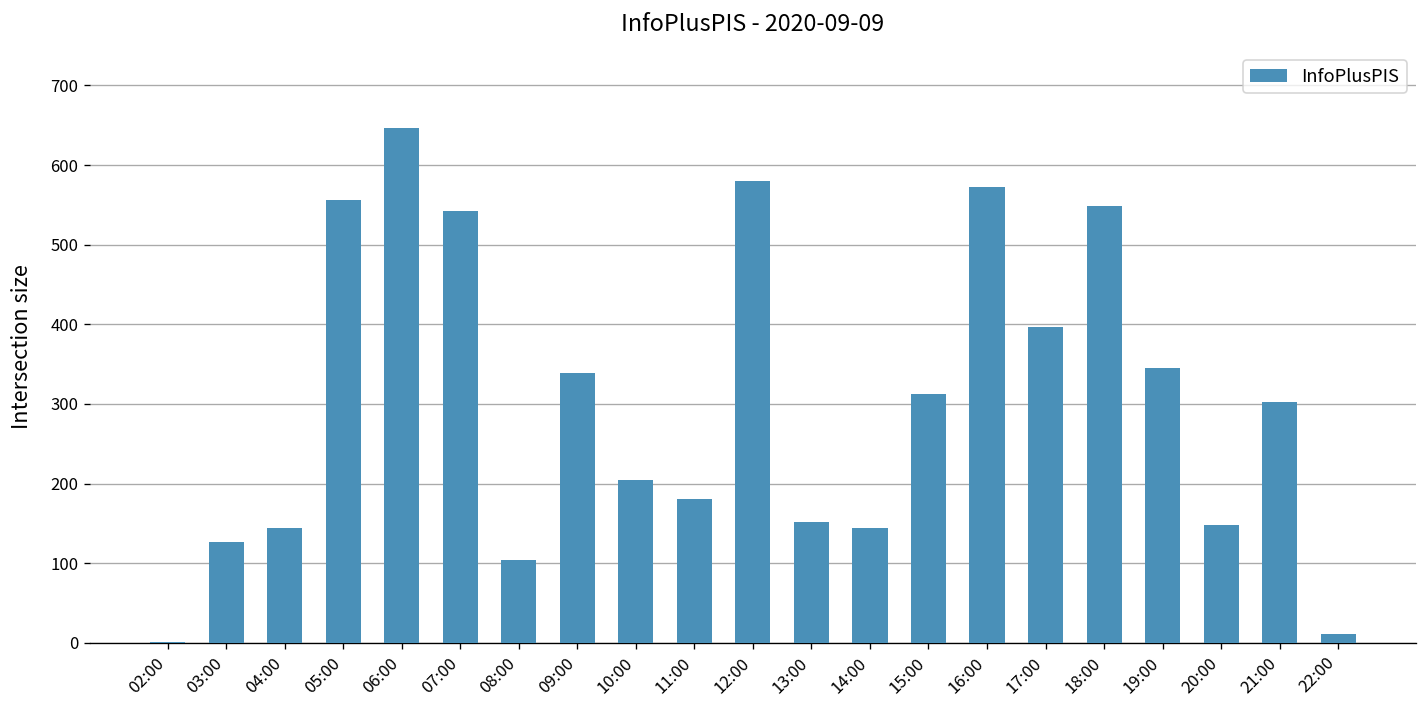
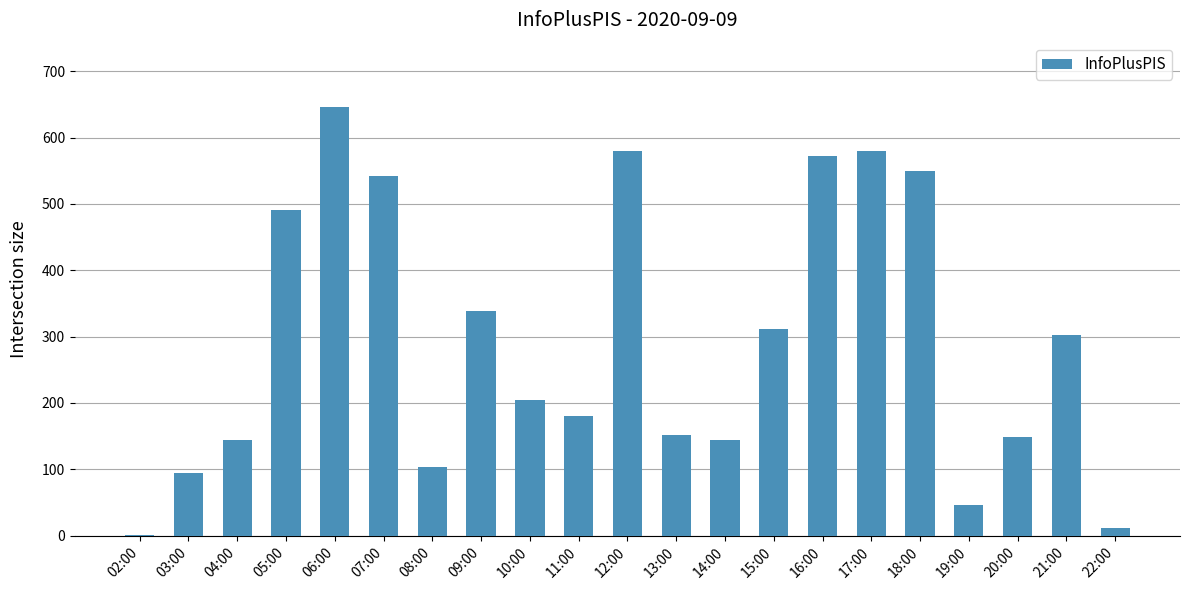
  {
-   "03:00": 130,
+   "03:00": 90,
    "04:00": 140,
-   "05:00": 560,
+   "05:00": 490,
    "06:00": 650,
    "07:00": 540,
    "08:00": 100,
    "09:00": 340,
    "10:00": 210,
    "11:00": 180,
    "12:00": 580,
    "13:00": 150,
    "14:00": 140,
    "15:00": 310,
    "16:00": 570,
-   "17:00": 400,
+   "17:00": 580,
    "18:00": 550,
-   "19:00": 350,
+   "19:00": 50,
    "20:00": 150,
    "21:00": 300,
    "22:00": 10
  }
